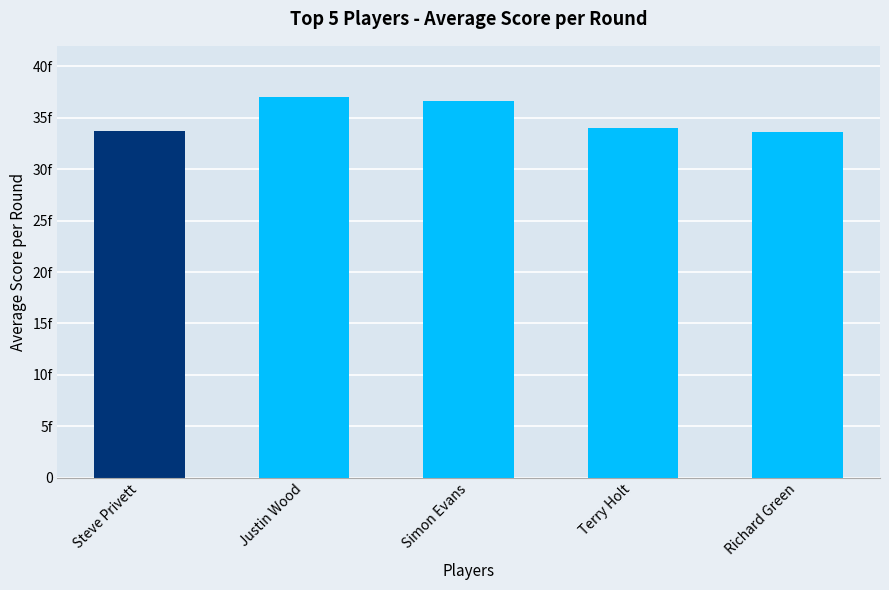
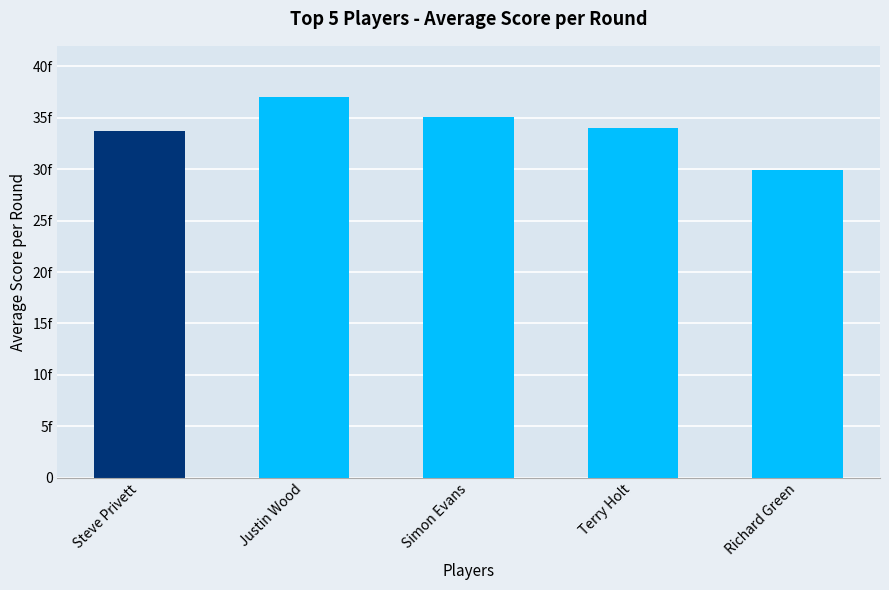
  {
    "Steve Privett": "33.7f",
    "Justin Wood": "37.0f",
-   "Simon Evans": "36.6f",
+   "Simon Evans": "35.1f",
    "Terry Holt": "34.0f",
-   "Richard Green": "33.6f"
+   "Richard Green": "29.9f"
  }
